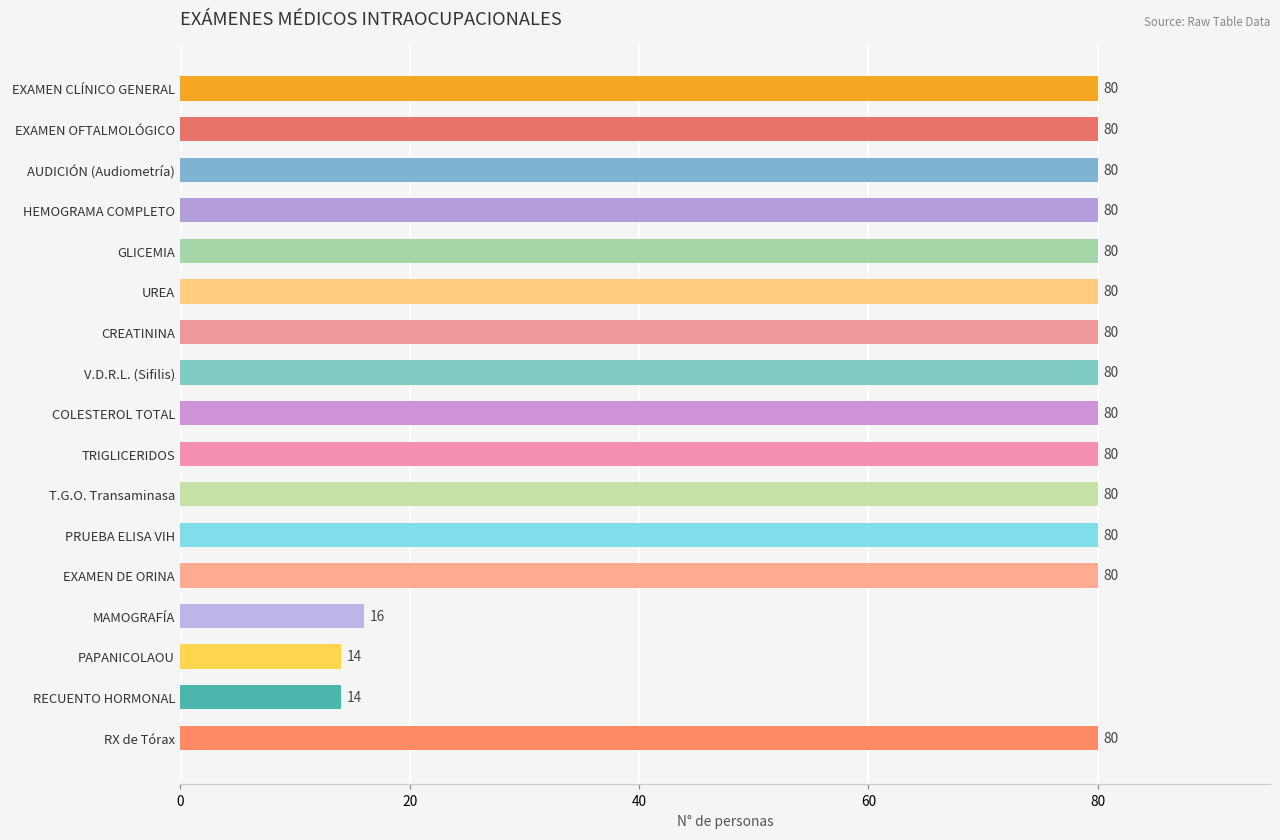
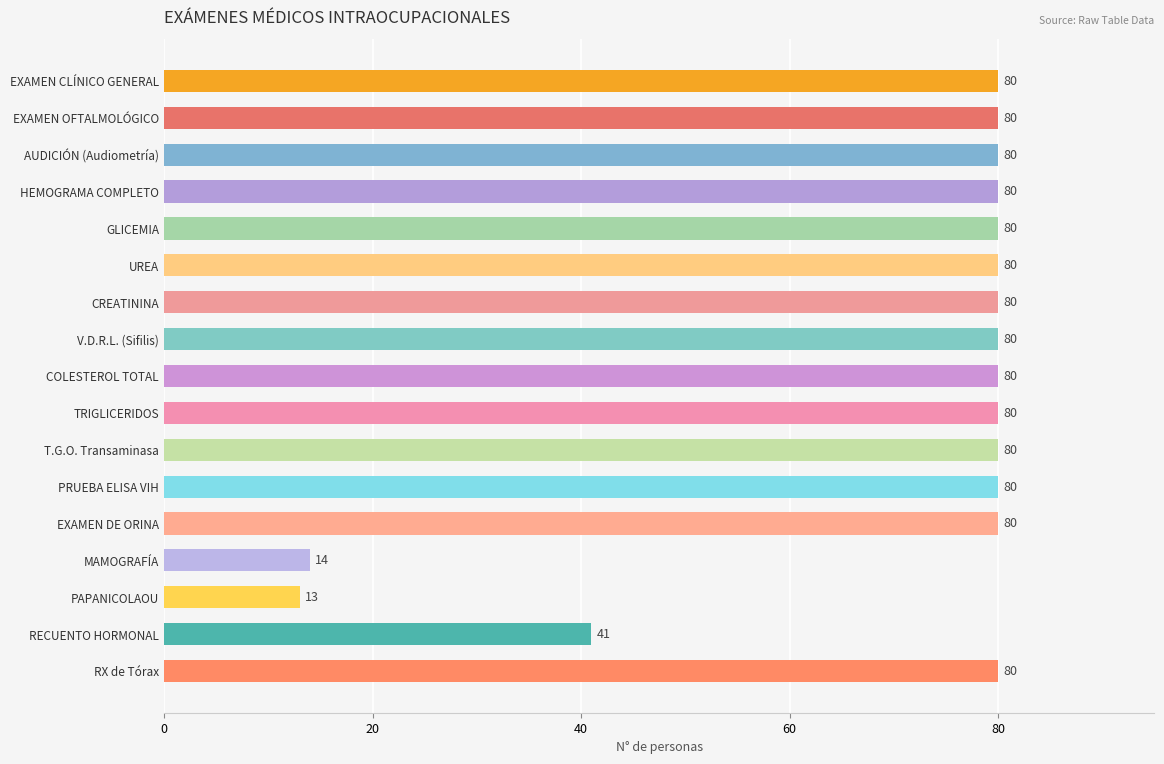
  {
    "EXAMEN CLÍNICO GENERAL": 80,
    "EXAMEN OFTALMOLÓGICO": 80,
    "AUDICIÓN (Audiometría)": 80,
    "HEMOGRAMA COMPLETO": 80,
    "GLICEMIA": 80,
    "UREA": 80,
    "CREATININA": 80,
    "V.D.R.L. (Sifilis)": 80,
    "COLESTEROL TOTAL": 80,
    "TRIGLICERIDOS": 80,
    "T.G.O. Transaminasa": 80,
    "PRUEBA ELISA VIH": 80,
    "EXAMEN DE ORINA": 80,
-   "MAMOGRAFÍA": 16,
-   "PAPANICOLAOU": 14,
-   "RECUENTO HORMONAL": 14,
+   "MAMOGRAFÍA": 14,
+   "PAPANICOLAOU": 13,
+   "RECUENTO HORMONAL": 41,
    "RX de Tórax": 80
  }
